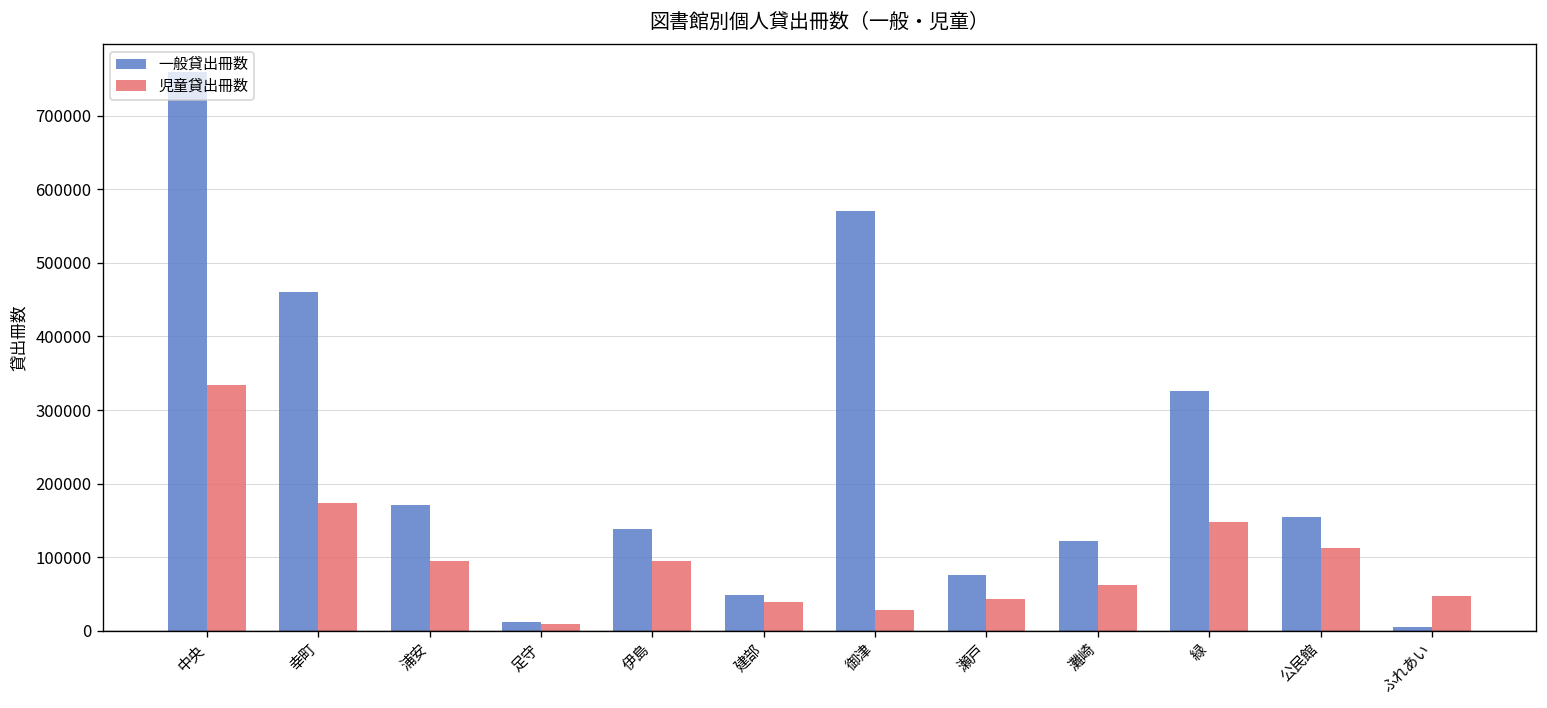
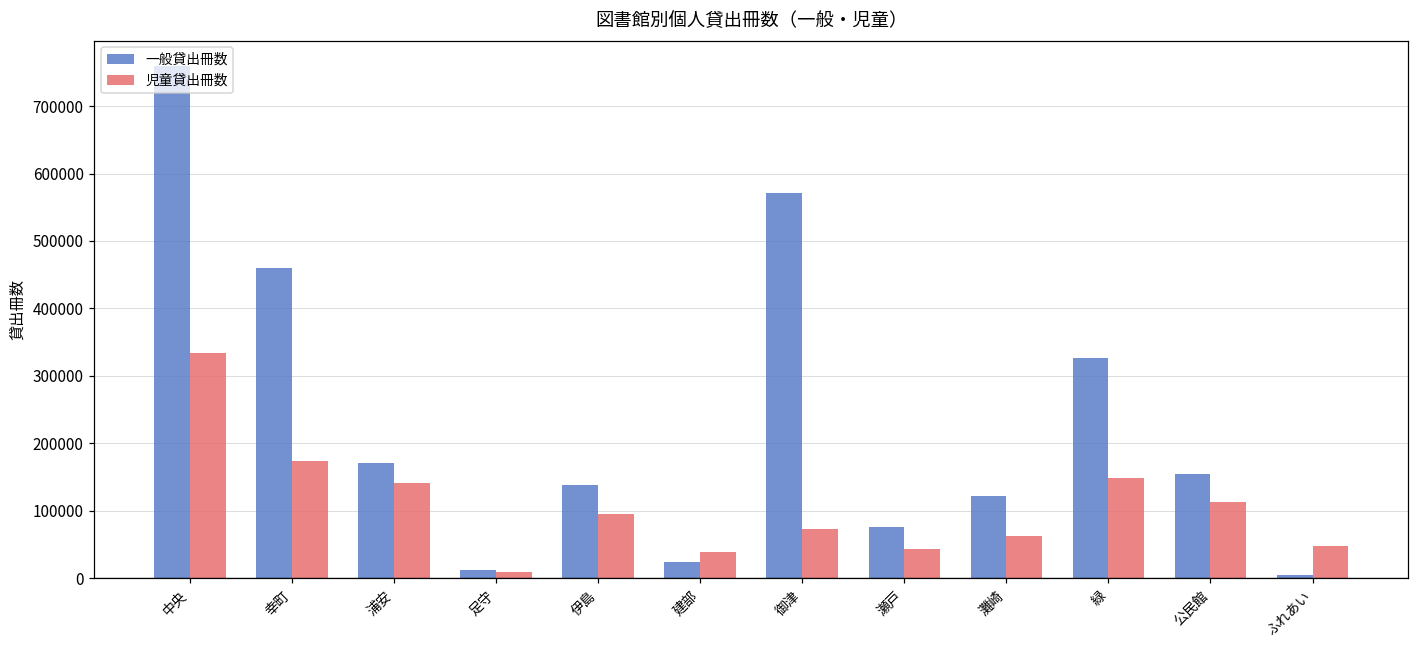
  {
    "一般貸出冊数": {
      "幸町": 460000,
      "浦安": 170000,
      "足守": 10000,
      "伊島": 140000,
-     "建部": 50000,
+     "建部": 20000,
      "御津": 570000,
      "瀬戸": 80000,
      "灘崎": 120000,
      "緑": 330000,
      "公民館": 150000,
      "ふれあい": 0
    },
    "児童貸出冊数": {
      "中央": 330000,
      "幸町": 170000,
-     "浦安": 100000,
+     "浦安": 140000,
      "足守": 10000,
      "伊島": 90000,
      "建部": 40000,
-     "御津": 30000,
+     "御津": 70000,
      "瀬戸": 40000,
      "灘崎": 60000,
      "緑": 150000,
      "公民館": 110000,
      "ふれあい": 50000
    }
  }
